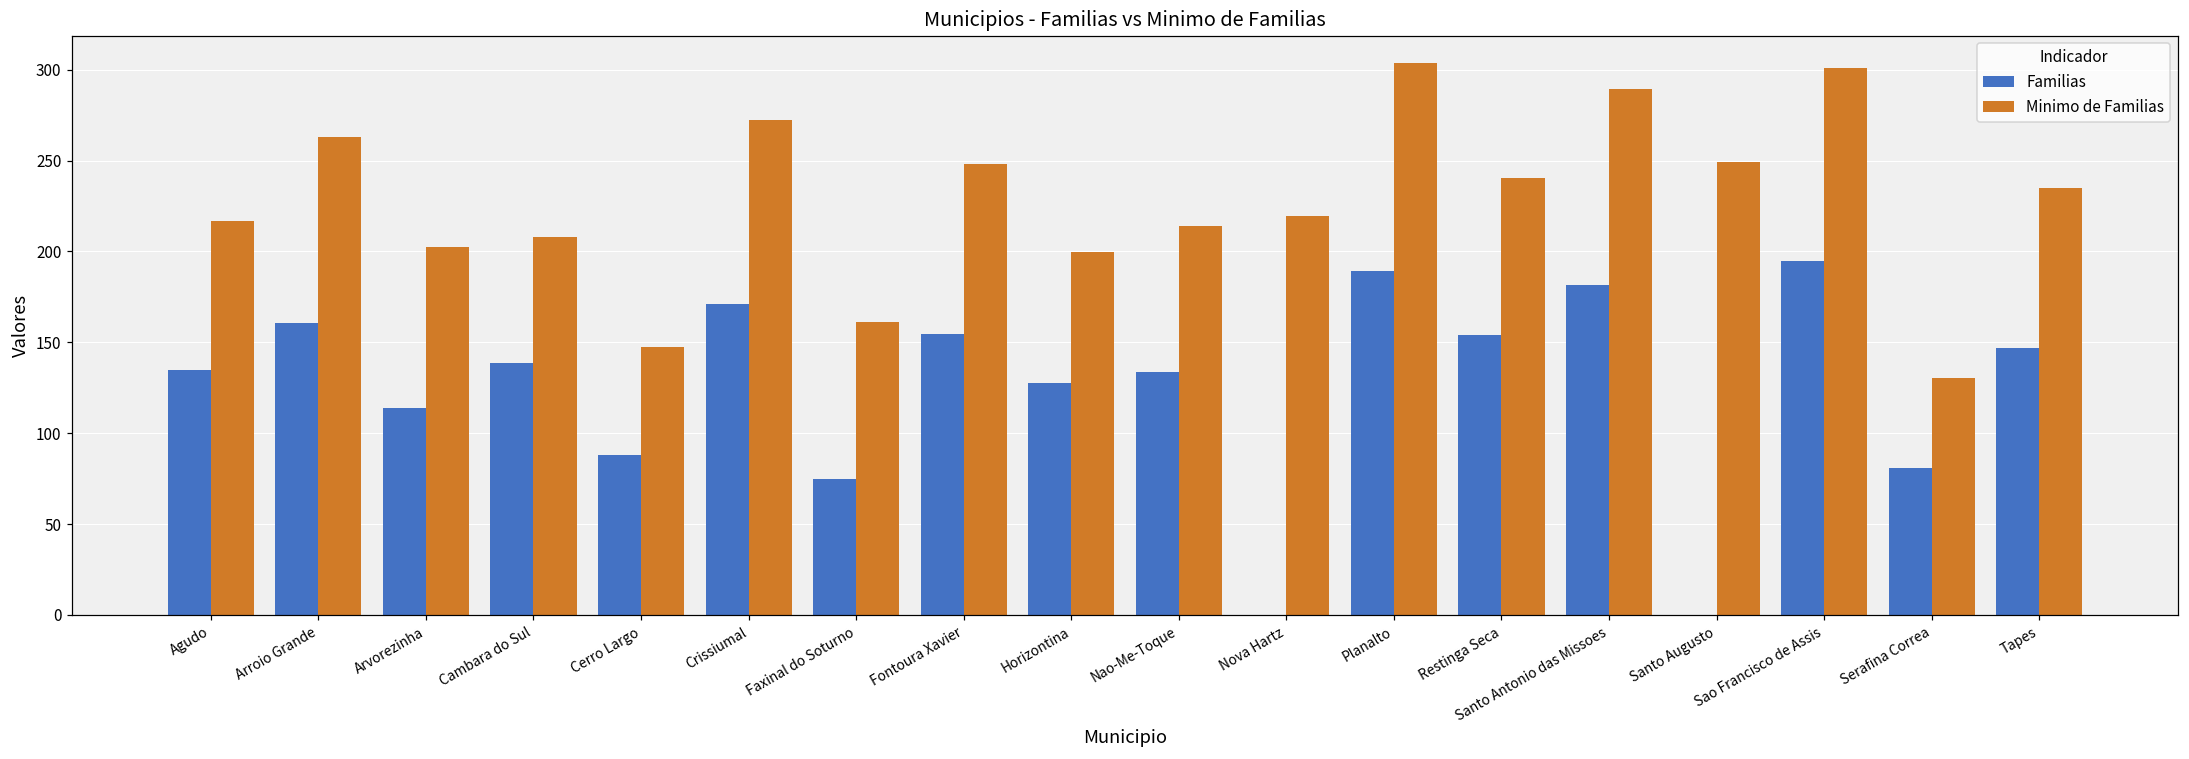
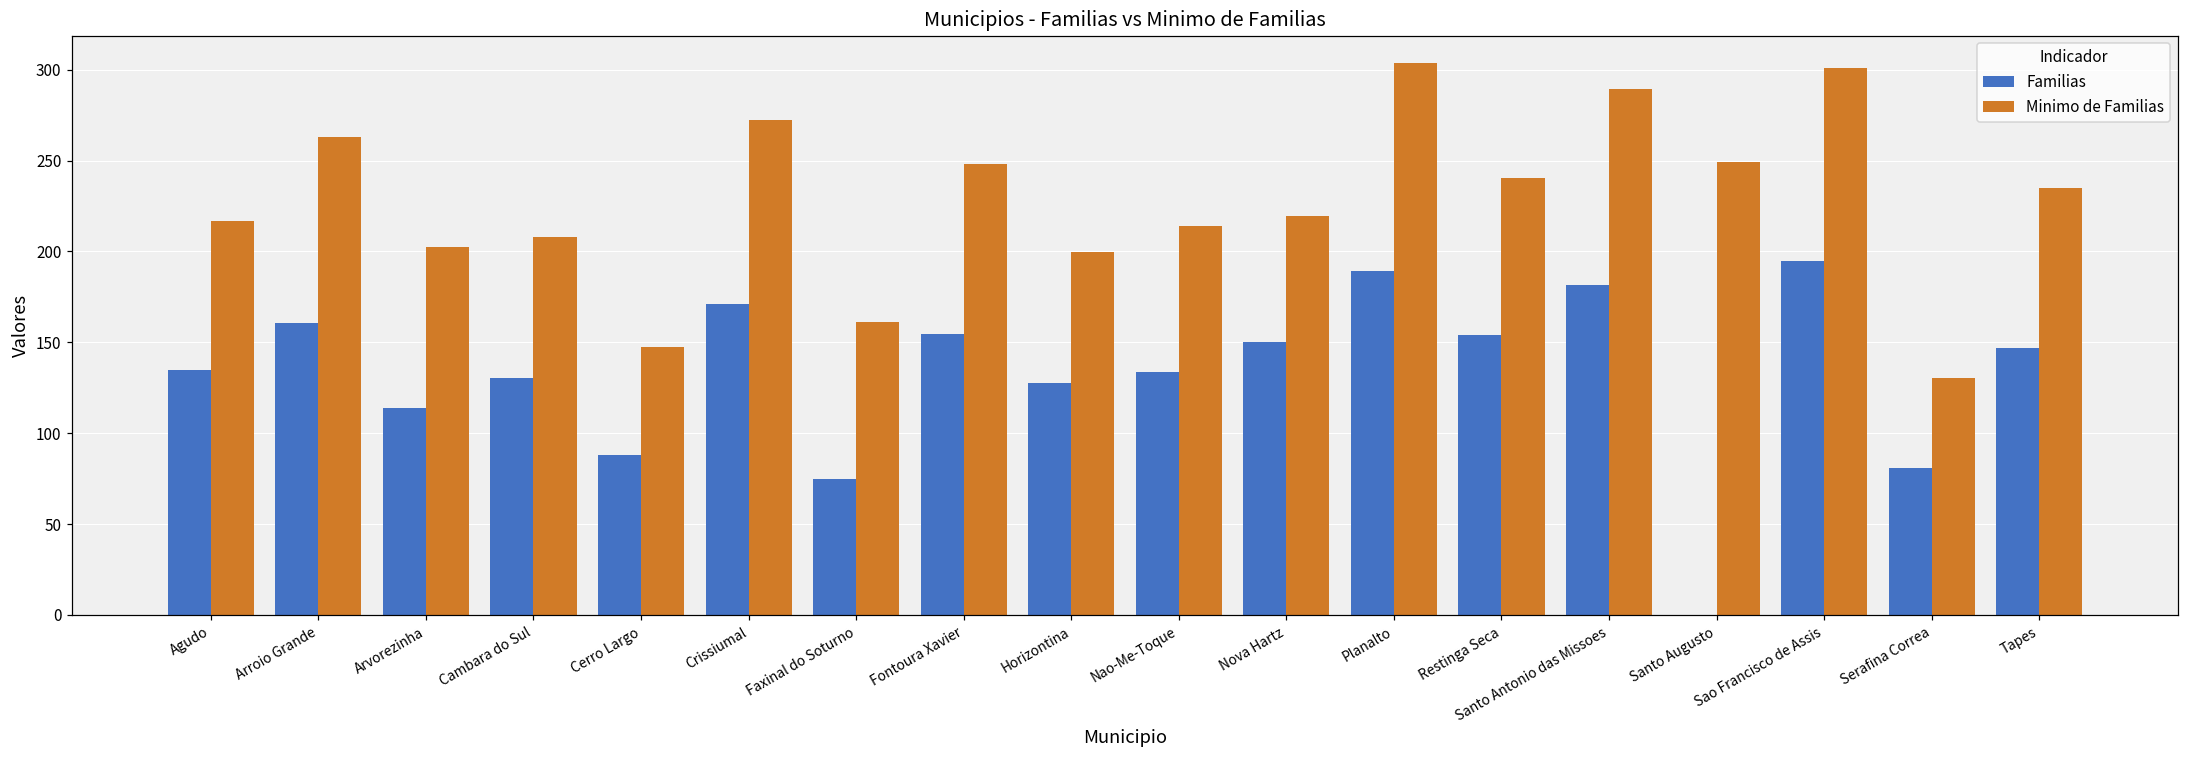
  {
    "Familias": {
      "Agudo": 135,
      "Arroio Grande": 161,
      "Arvorezinha": 114,
-     "Cambara do Sul": 139,
+     "Cambara do Sul": 131,
      "Cerro Largo": 88,
      "Crissiumal": 171,
      "Faxinal do Soturno": 75,
      "Fontoura Xavier": 155,
      "Horizontina": 128,
      "Nao-Me-Toque": 134,
-     "Nova Hartz": 0,
+     "Nova Hartz": 150,
      "Planalto": 189,
      "Restinga Seca": 154,
      "Santo Antonio das Missoes": 182,
      "Santo Augusto": 0,
      "Sao Francisco de Assis": 195,
      "Serafina Correa": 81,
      "Tapes": 147
    },
    "Minimo de Familias": {
      "Agudo": 217,
      "Arroio Grande": 263,
      "Arvorezinha": 202,
      "Cambara do Sul": 208,
      "Cerro Largo": 147,
      "Crissiumal": 272,
      "Faxinal do Soturno": 161,
      "Fontoura Xavier": 248,
      "Horizontina": 200,
      "Nao-Me-Toque": 214,
      "Nova Hartz": 220,
      "Planalto": 304,
      "Restinga Seca": 240,
      "Santo Antonio das Missoes": 289,
      "Santo Augusto": 249,
      "Sao Francisco de Assis": 301,
      "Serafina Correa": 131,
      "Tapes": 235
    }
  }
